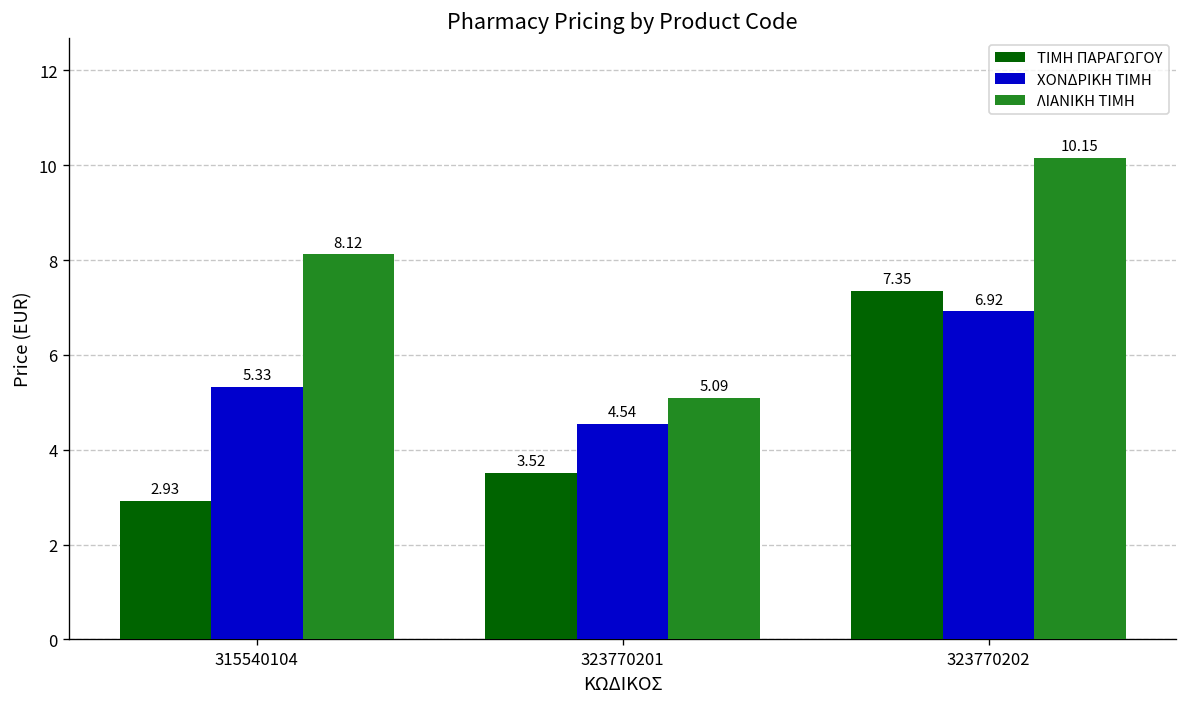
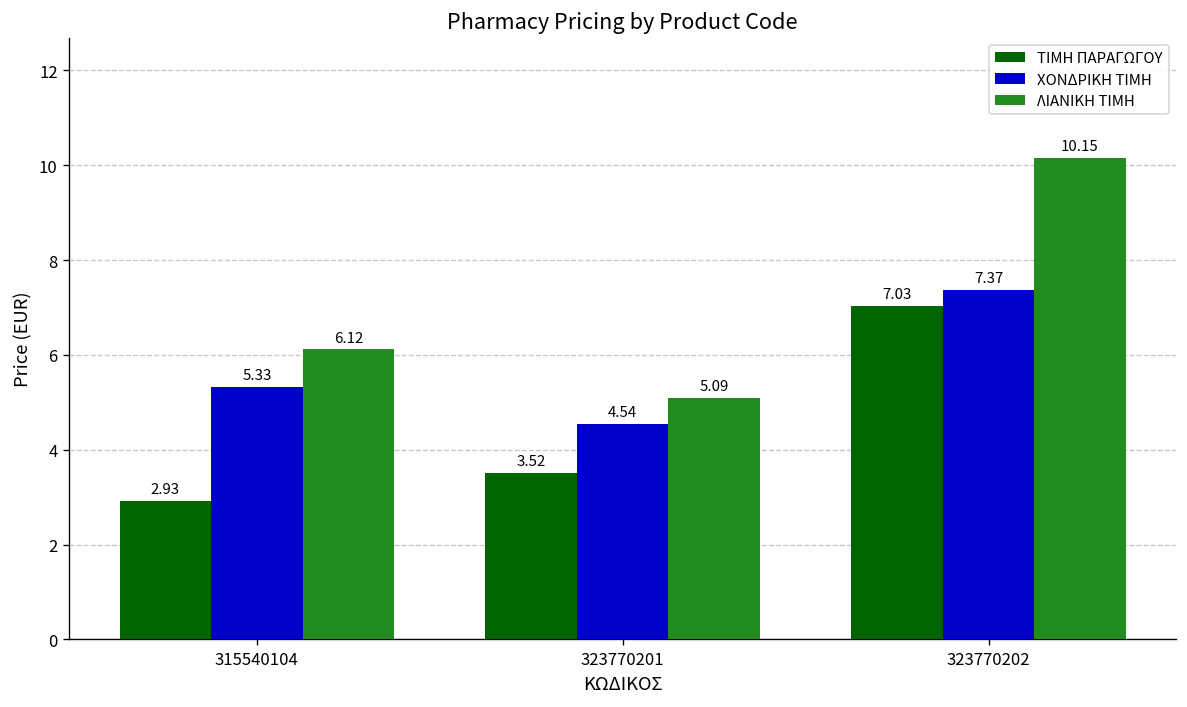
  {
    "ΤΙΜΗ ΠΑΡΑΓΩΓΟΥ": {
      "315540104": 2.93,
      "323770201": 3.52,
-     "323770202": 7.35
+     "323770202": 7.03
    },
    "ΧΟΝΔΡΙΚΗ ΤΙΜΗ": {
      "315540104": 5.33,
      "323770201": 4.54,
-     "323770202": 6.92
+     "323770202": 7.37
    },
    "ΛΙΑΝΙΚΗ ΤΙΜΗ": {
-     "315540104": 8.12,
+     "315540104": 6.12,
      "323770201": 5.09,
      "323770202": 10.15
    }
  }
